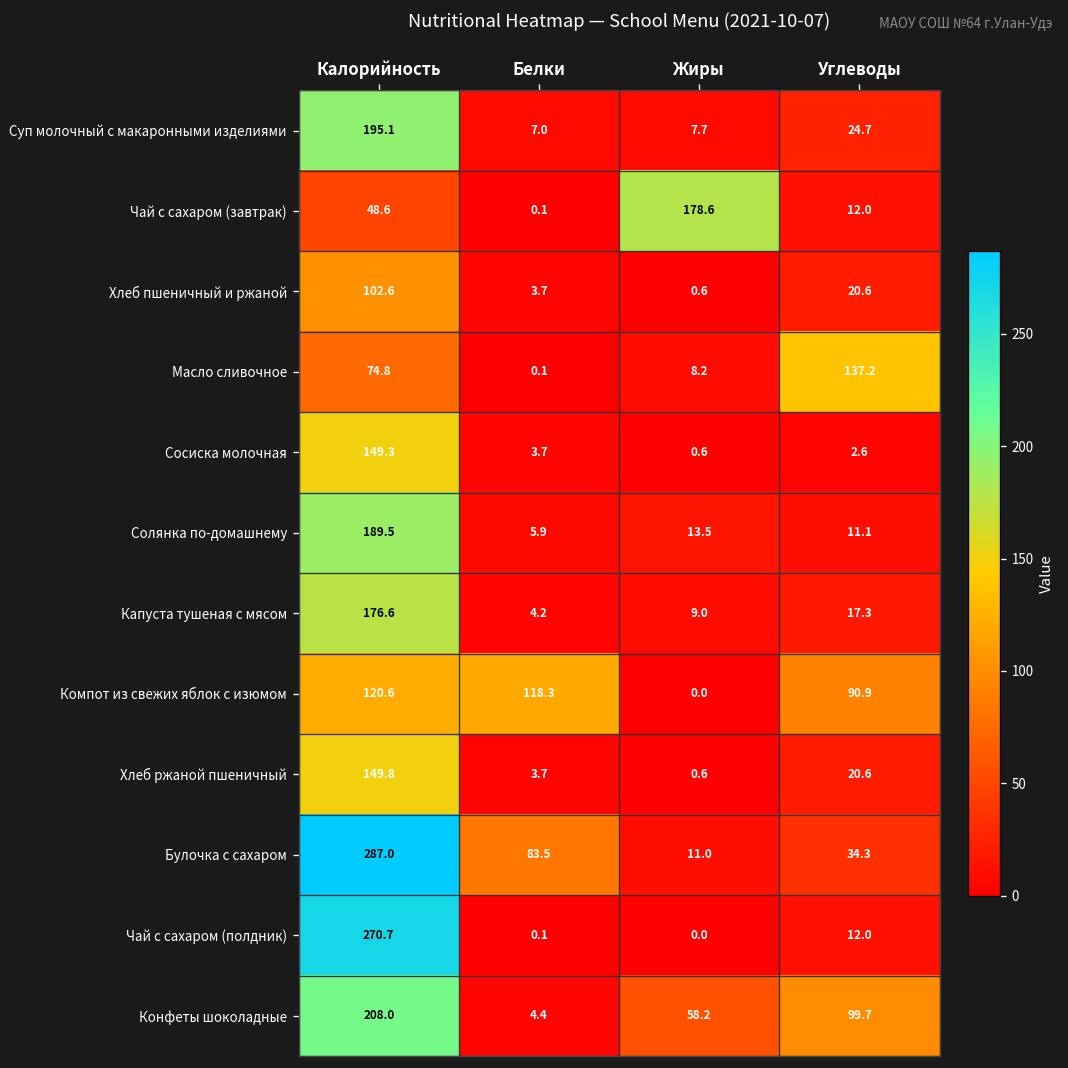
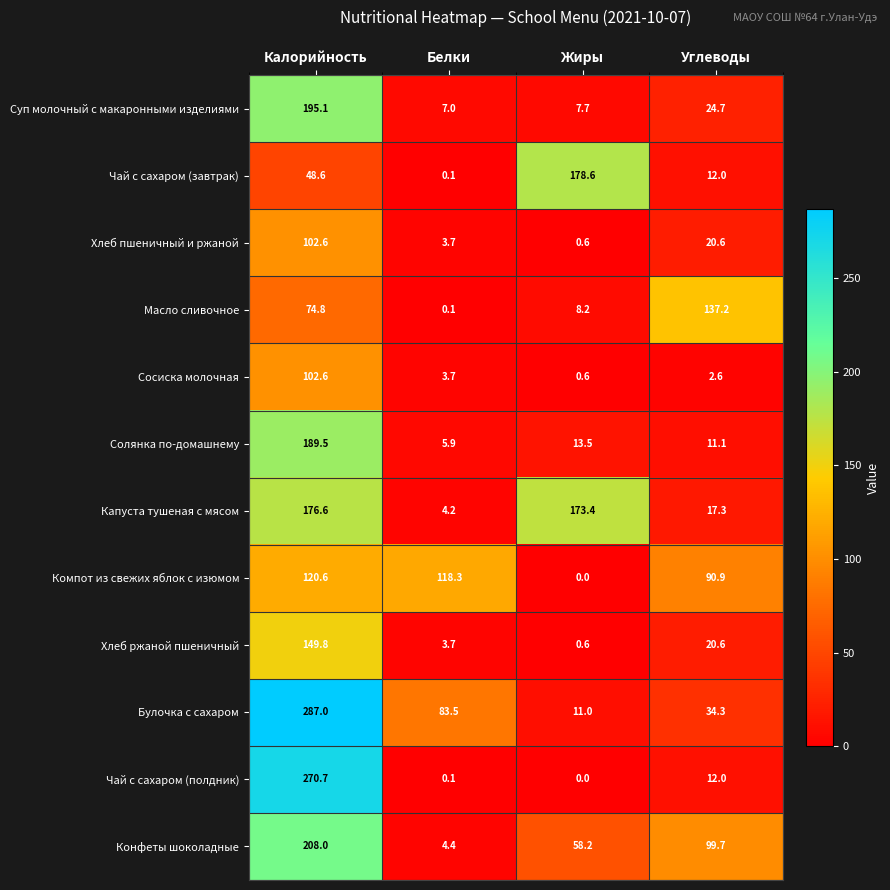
  {
    "Суп молочный с макаронными изделиями": {
      "Калорийность": 195.1,
      "Белки": 7.0,
      "Жиры": 7.7,
      "Углеводы": 24.7
    },
    "Чай с сахаром (завтрак)": {
      "Калорийность": 48.6,
      "Белки": 0.1,
      "Жиры": 178.6,
      "Углеводы": 12.0
    },
    "Хлеб пшеничный и ржаной": {
      "Калорийность": 102.6,
      "Белки": 3.7,
      "Жиры": 0.6,
      "Углеводы": 20.6
    },
    "Масло сливочное": {
      "Калорийность": 74.8,
      "Белки": 0.1,
      "Жиры": 8.2,
      "Углеводы": 137.2
    },
    "Сосиска молочная": {
-     "Калорийность": 149.3,
+     "Калорийность": 102.6,
      "Белки": 3.7,
      "Жиры": 0.6,
      "Углеводы": 2.6
    },
    "Солянка по-домашнему": {
      "Калорийность": 189.5,
      "Белки": 5.9,
      "Жиры": 13.5,
      "Углеводы": 11.1
    },
    "Капуста тушеная с мясом": {
      "Калорийность": 176.6,
      "Белки": 4.2,
-     "Жиры": 9.0,
+     "Жиры": 173.4,
      "Углеводы": 17.3
    },
    "Компот из свежих яблок с изюмом": {
      "Калорийность": 120.6,
      "Белки": 118.3,
      "Жиры": 0.0,
      "Углеводы": 90.9
    },
    "Хлеб ржаной пшеничный": {
      "Калорийность": 149.8,
      "Белки": 3.7,
      "Жиры": 0.6,
      "Углеводы": 20.6
    },
    "Булочка с сахаром": {
      "Калорийность": 287.0,
      "Белки": 83.5,
      "Жиры": 11.0,
      "Углеводы": 34.3
    },
    "Чай с сахаром (полдник)": {
      "Калорийность": 270.7,
      "Белки": 0.1,
      "Жиры": 0.0,
      "Углеводы": 12.0
    },
    "Конфеты шоколадные": {
      "Калорийность": 208.0,
      "Белки": 4.4,
      "Жиры": 58.2,
      "Углеводы": 99.7
    }
  }
